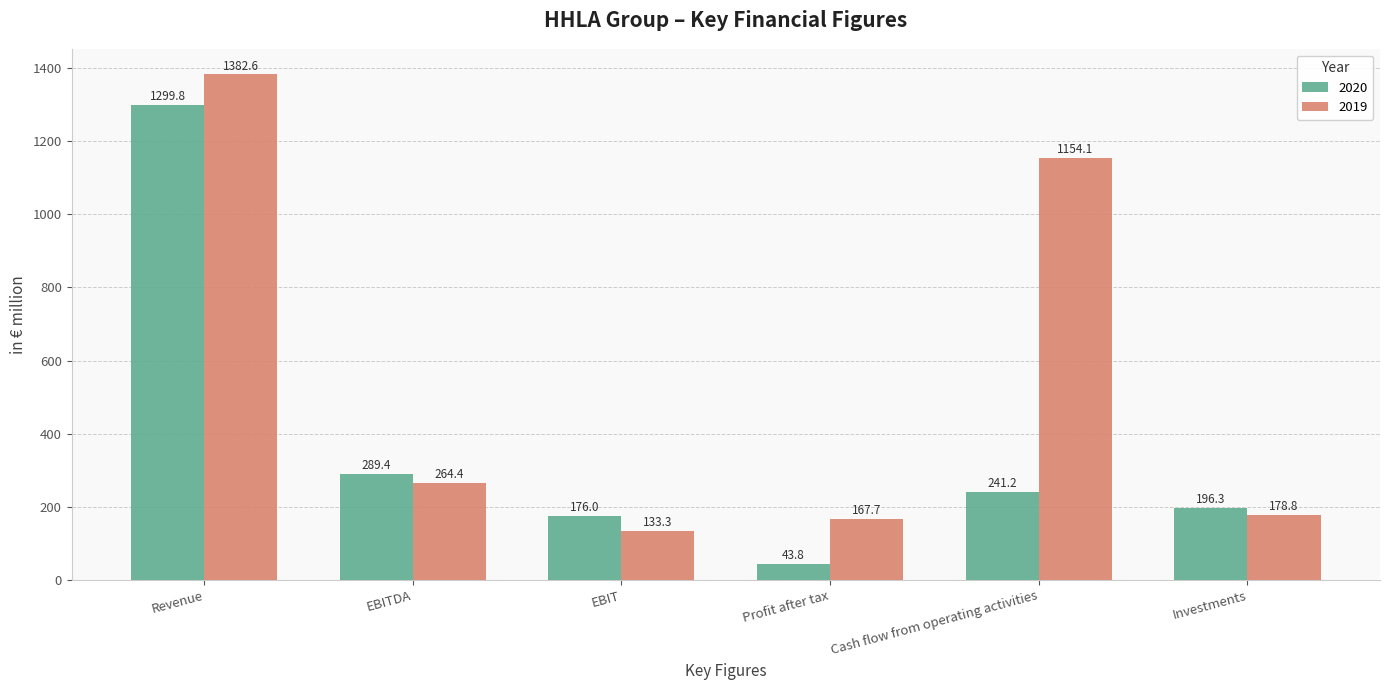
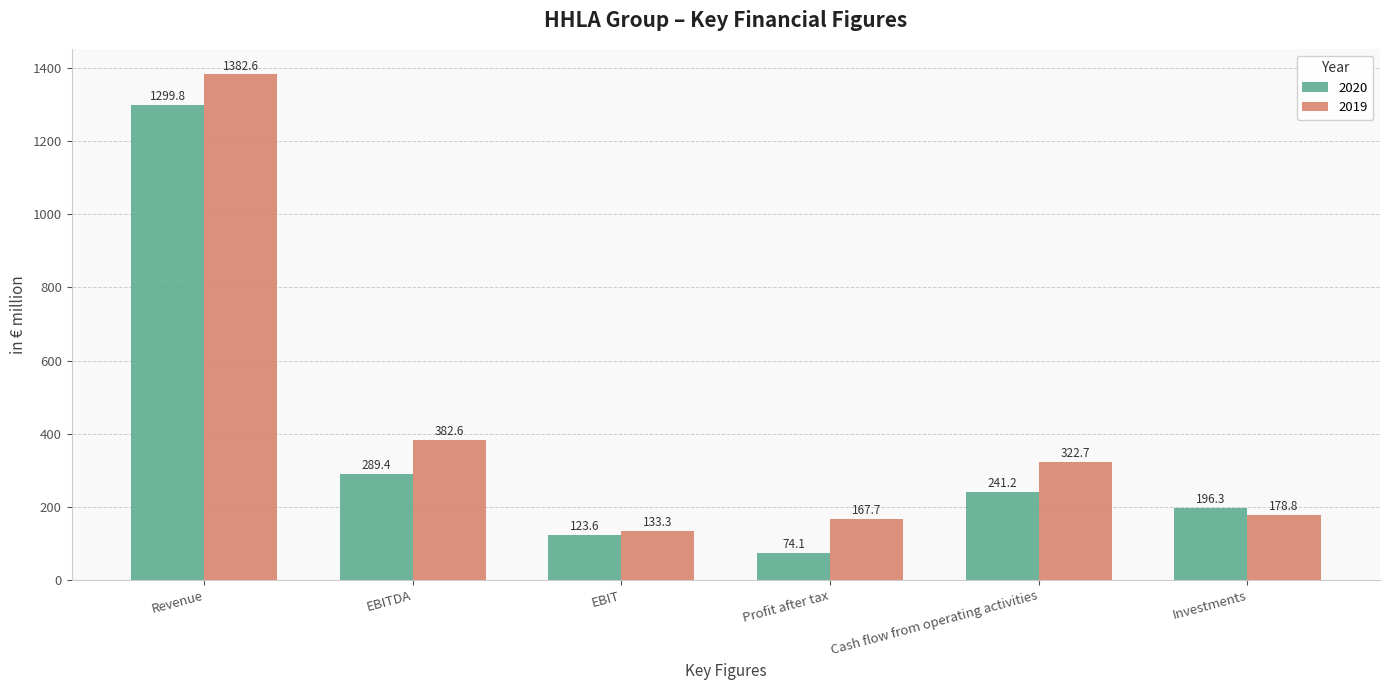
  {
    "2020": {
      "Revenue": 1299.8,
      "EBITDA": 289.4,
-     "EBIT": 176.0,
-     "Profit after tax": 43.8,
+     "EBIT": 123.6,
+     "Profit after tax": 74.1,
      "Cash flow from operating activities": 241.2,
      "Investments": 196.3
    },
    "2019": {
      "Revenue": 1382.6,
-     "EBITDA": 264.4,
+     "EBITDA": 382.6,
      "EBIT": 133.3,
      "Profit after tax": 167.7,
-     "Cash flow from operating activities": 1154.1,
+     "Cash flow from operating activities": 322.7,
      "Investments": 178.8
    }
  }
